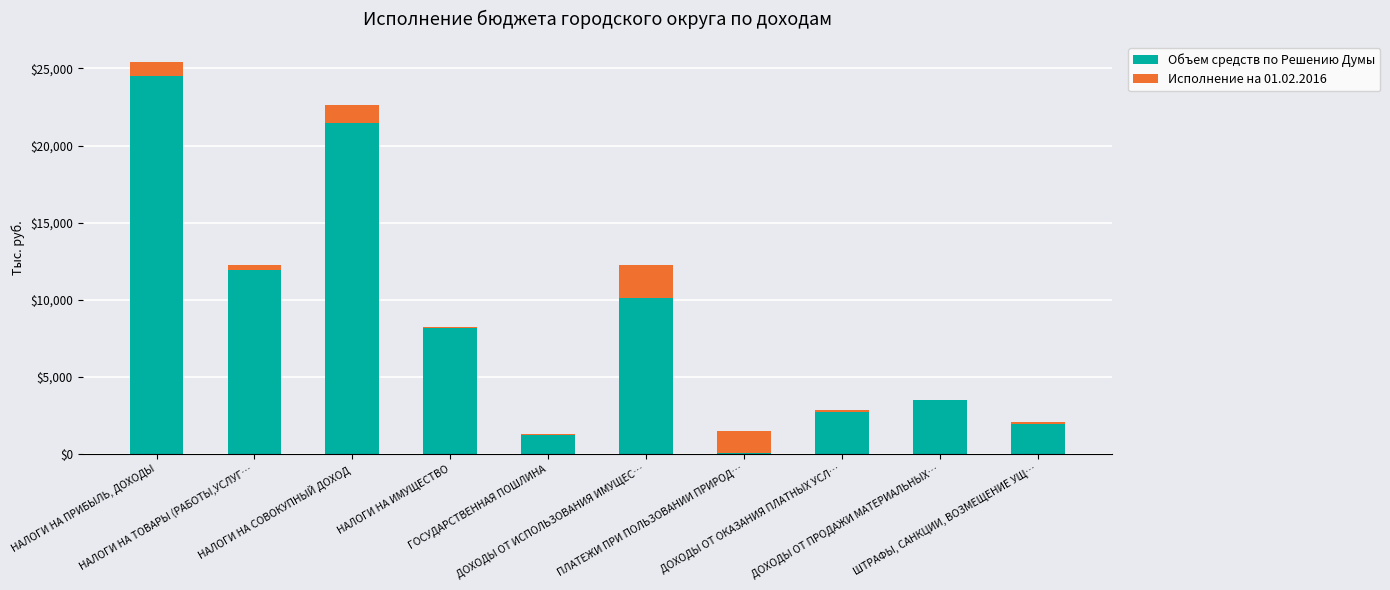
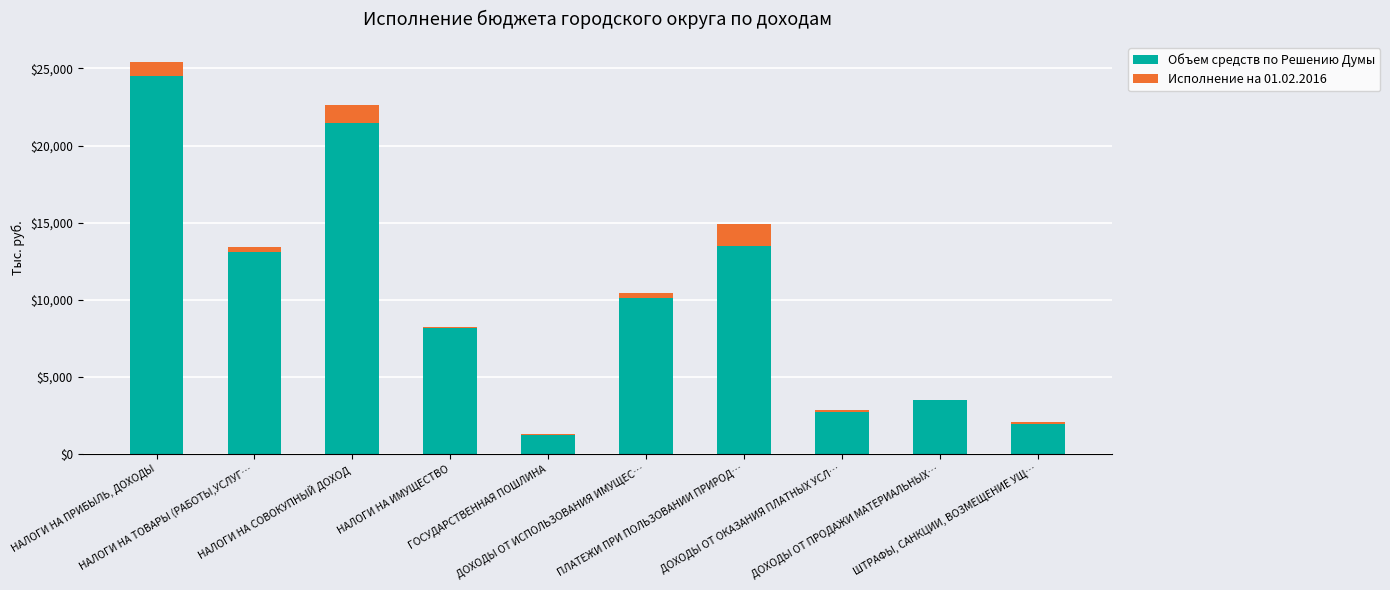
  {
    "Объем средств по Решению Думы": {
      "НАЛОГИ НА ПРИБЫЛЬ, ДОХОДЫ": "$24,500",
-     "НАЛОГИ НА ТОВАРЫ (РАБОТЫ,УСЛУГ…": "$11,900",
+     "НАЛОГИ НА ТОВАРЫ (РАБОТЫ,УСЛУГ…": "$13,100",
      "НАЛОГИ НА СОВОКУПНЫЙ ДОХОД": "$21,500",
      "НАЛОГИ НА ИМУЩЕСТВО": "$8,200",
      "ГОСУДАРСТВЕННАЯ ПОШЛИНА": "$1,300",
      "ДОХОДЫ ОТ ИСПОЛЬЗОВАНИЯ ИМУЩЕС…": "$10,100",
-     "ПЛАТЕЖИ ПРИ ПОЛЬЗОВАНИИ ПРИРОД…": "$100",
+     "ПЛАТЕЖИ ПРИ ПОЛЬЗОВАНИИ ПРИРОД…": "$13,500",
      "ДОХОДЫ ОТ ОКАЗАНИЯ ПЛАТНЫХ УСЛ…": "$2,700",
      "ДОХОДЫ ОТ ПРОДАЖИ МАТЕРИАЛЬНЫХ…": "$3,500",
      "ШТРАФЫ, САНКЦИИ, ВОЗМЕЩЕНИЕ УЩ…": "$2,000"
    },
    "Исполнение на 01.02.2016": {
      "НАЛОГИ НА ПРИБЫЛЬ, ДОХОДЫ": "$900",
      "НАЛОГИ НА ТОВАРЫ (РАБОТЫ,УСЛУГ…": "$400",
      "НАЛОГИ НА СОВОКУПНЫЙ ДОХОД": "$1,100",
-     "ДОХОДЫ ОТ ИСПОЛЬЗОВАНИЯ ИМУЩЕС…": "$2,100",
+     "ДОХОДЫ ОТ ИСПОЛЬЗОВАНИЯ ИМУЩЕС…": "$300",
      "ПЛАТЕЖИ ПРИ ПОЛЬЗОВАНИИ ПРИРОД…": "$1,500"
    }
  }
